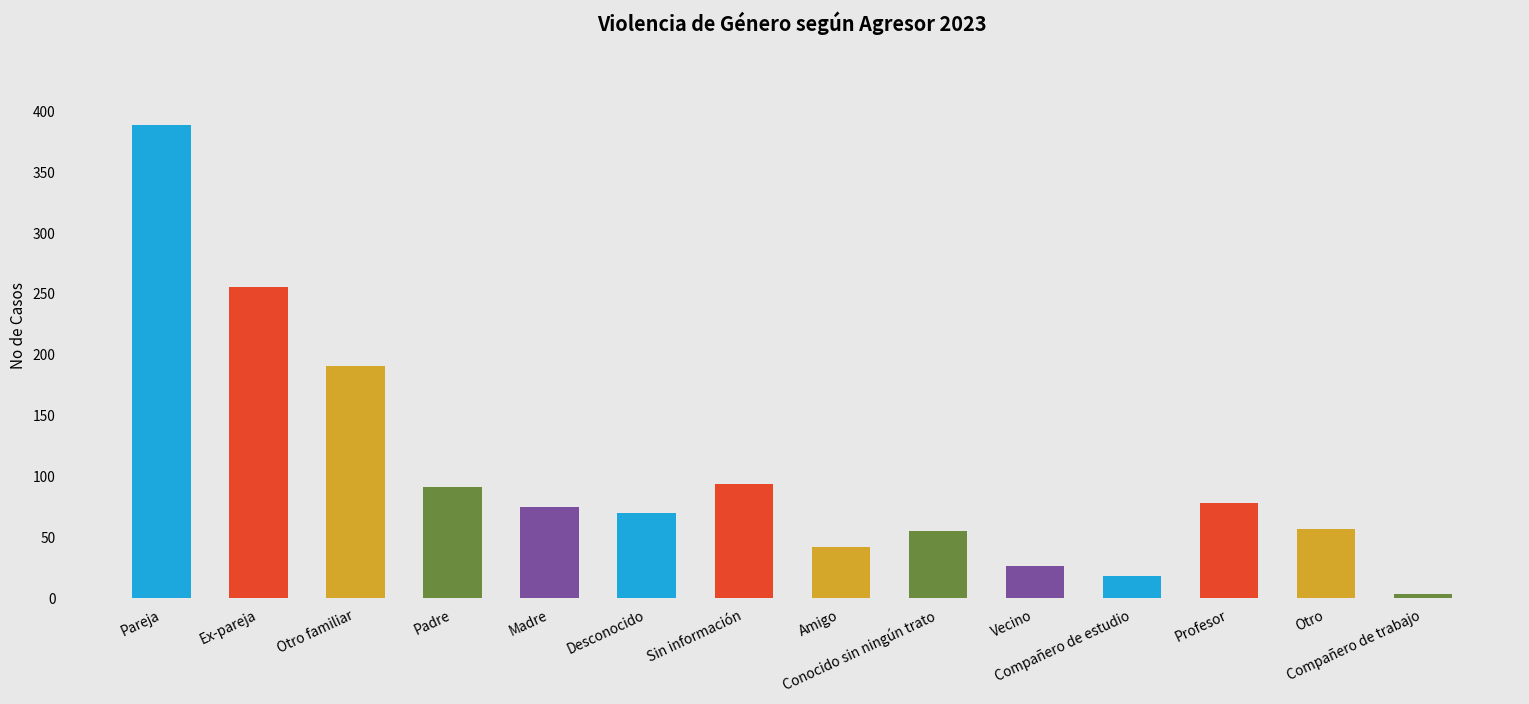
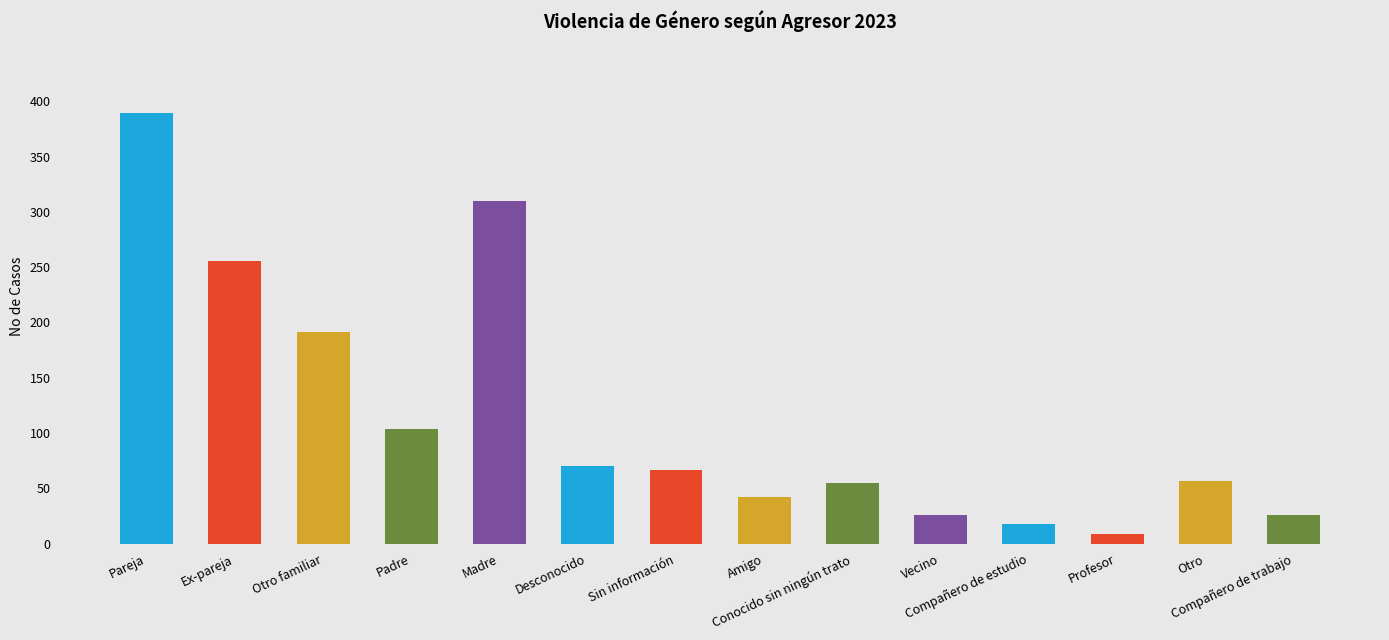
  {
    "Pareja": 389,
    "Ex-pareja": 256,
    "Otro familiar": 191,
-   "Padre": 91,
-   "Madre": 75,
+   "Padre": 104,
+   "Madre": 310,
    "Desconocido": 70,
-   "Sin información": 94,
+   "Sin información": 67,
    "Amigo": 42,
    "Conocido sin ningún trato": 55,
    "Vecino": 26,
    "Compañero de estudio": 18,
-   "Profesor": 78,
+   "Profesor": 9,
    "Otro": 57,
-   "Compañero de trabajo": 3
+   "Compañero de trabajo": 26
  }
